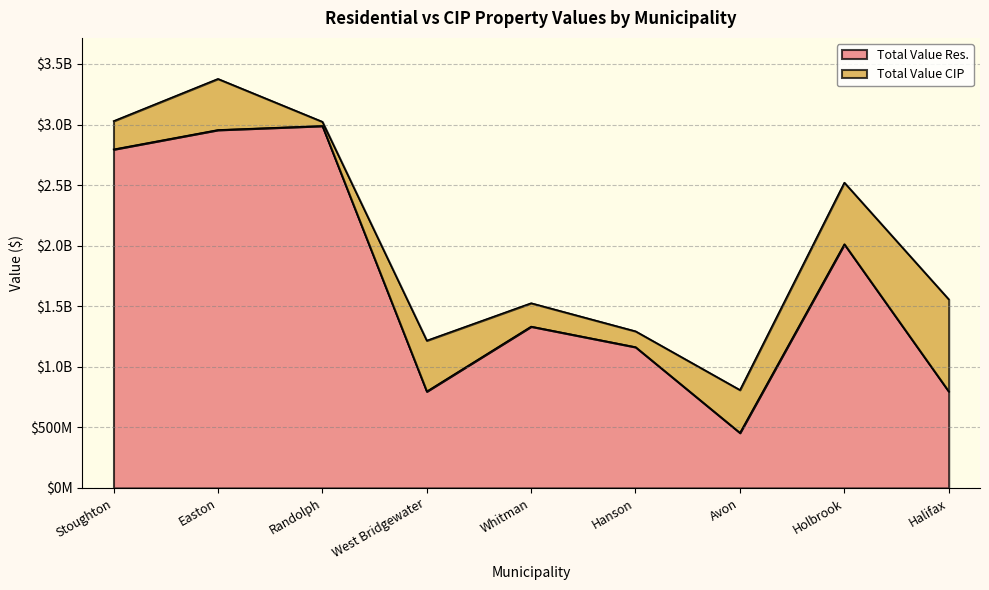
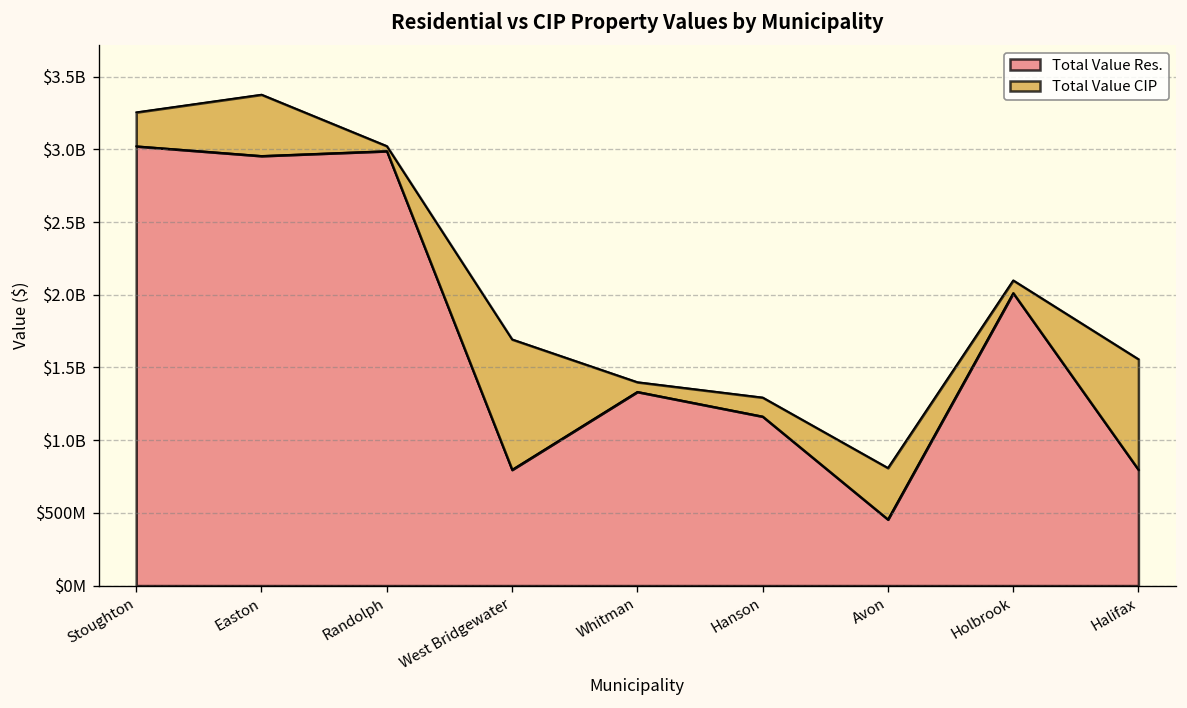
  {
    "Total Value Res.": {
-     "Stoughton": "$2800000000",
+     "Stoughton": "$3020000000",
      "Easton": "$2960000000",
      "Randolph": "$2990000000",
      "West Bridgewater": "$800000000",
      "Whitman": "$1330000000",
      "Hanson": "$1160000000",
      "Avon": "$460000000",
      "Holbrook": "$2010000000",
      "Halifax": "$800000000"
    },
    "Total Value CIP": {
      "Stoughton": "$230000000",
      "Easton": "$420000000",
      "Randolph": "$30000000",
-     "West Bridgewater": "$420000000",
-     "Whitman": "$190000000",
+     "West Bridgewater": "$900000000",
+     "Whitman": "$70000000",
      "Hanson": "$130000000",
      "Avon": "$350000000",
-     "Holbrook": "$510000000",
+     "Holbrook": "$90000000",
      "Halifax": "$760000000"
    }
  }
